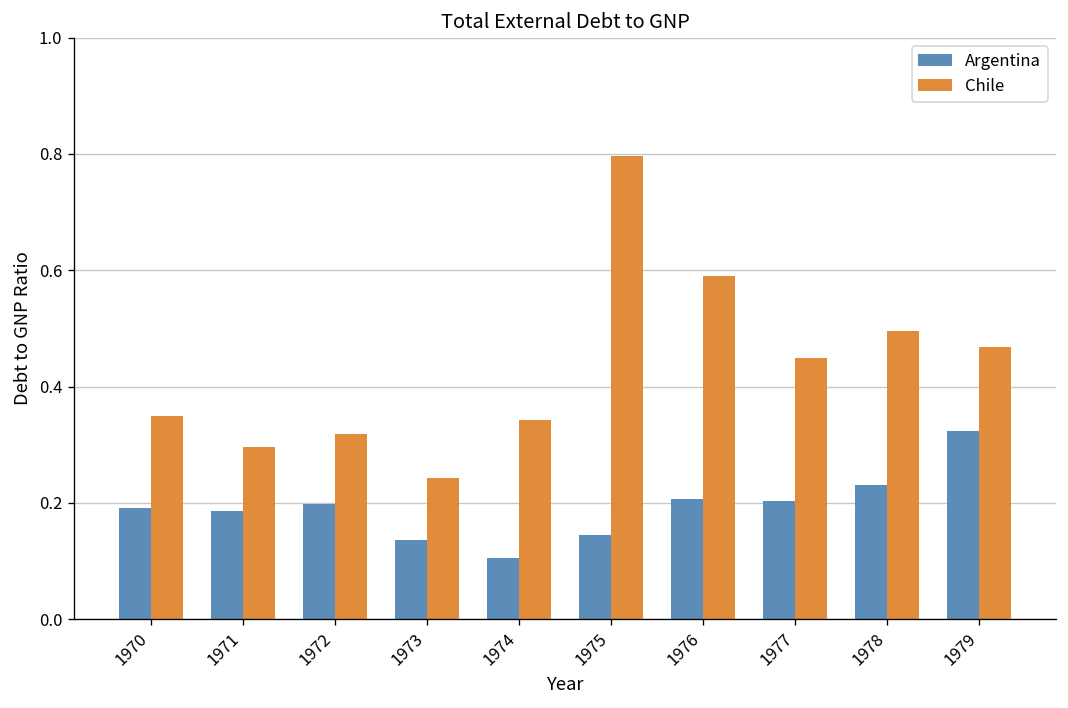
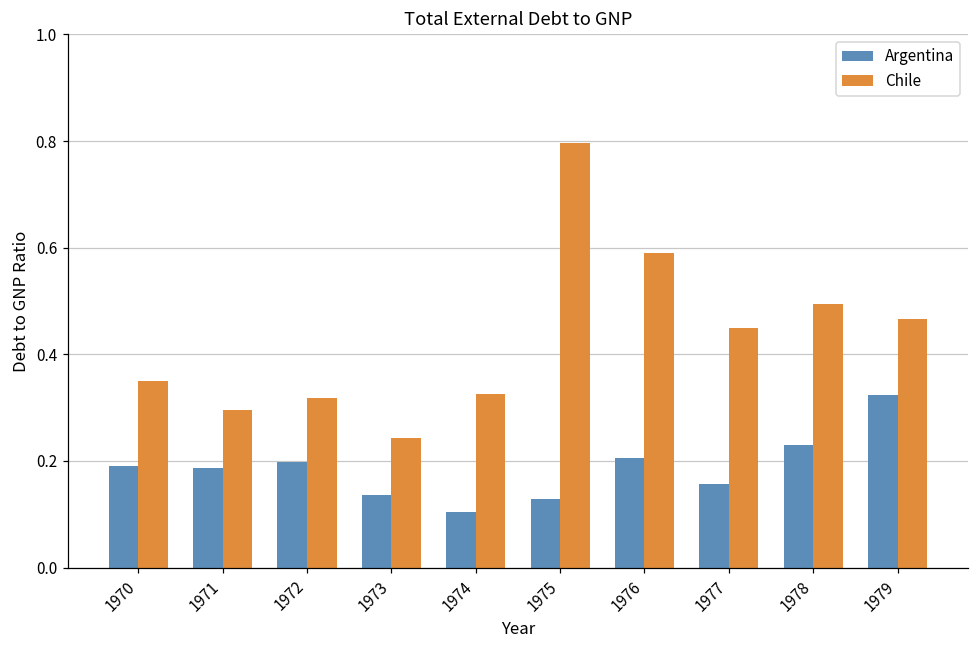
  {
    "Argentina": {
      "1970": 0.19,
      "1971": 0.19,
      "1972": 0.20,
      "1973": 0.14,
      "1974": 0.11,
-     "1975": 0.15,
+     "1975": 0.13,
      "1976": 0.21,
-     "1977": 0.20,
+     "1977": 0.16,
      "1978": 0.23,
      "1979": 0.32
    },
    "Chile": {
      "1970": 0.35,
      "1971": 0.30,
      "1972": 0.32,
      "1973": 0.24,
-     "1974": 0.34,
+     "1974": 0.33,
      "1975": 0.80,
      "1976": 0.59,
      "1977": 0.45,
      "1978": 0.50,
      "1979": 0.47
    }
  }
